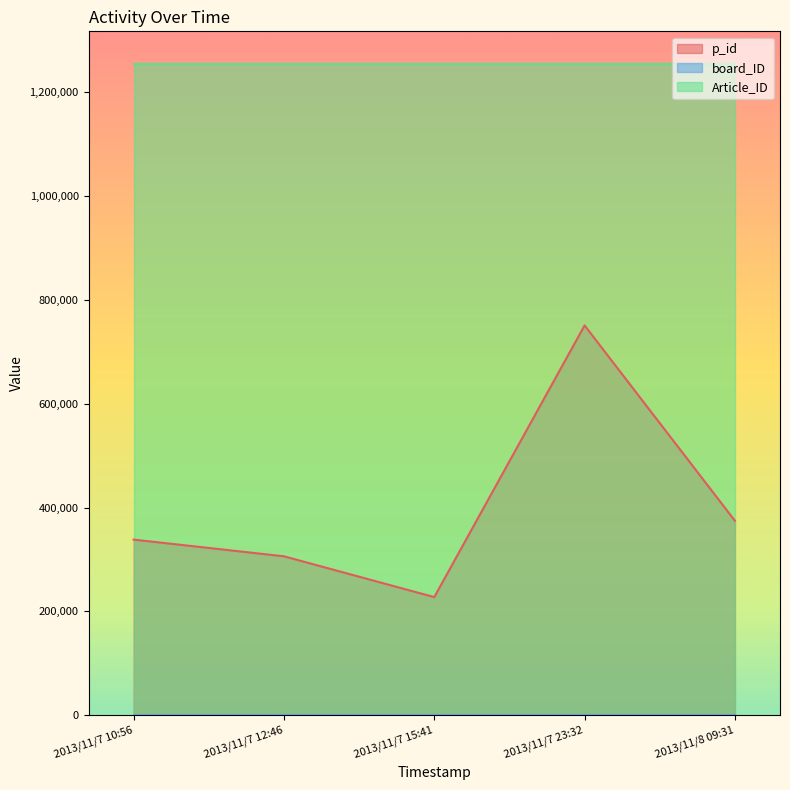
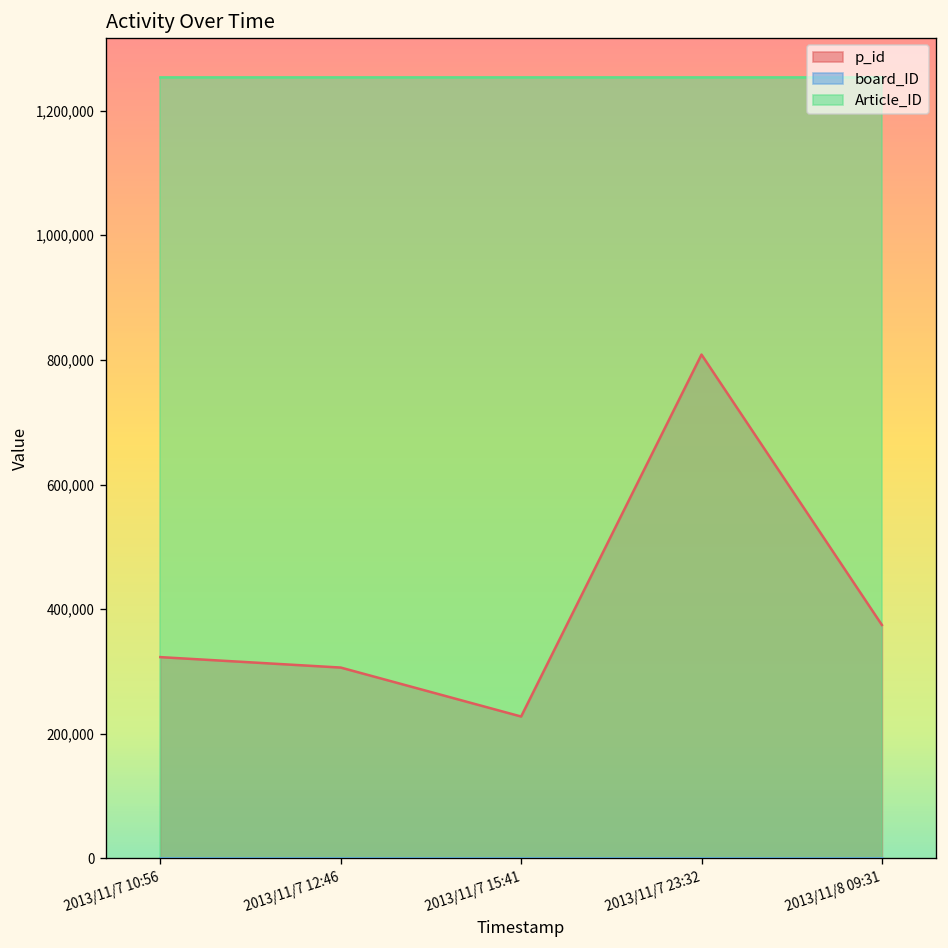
  {
    "p_id": {
-     "2013/11/7 10:56": "340,000",
+     "2013/11/7 10:56": "320,000",
      "2013/11/7 12:46": "310,000",
      "2013/11/7 15:41": "230,000",
-     "2013/11/7 23:32": "750,000",
+     "2013/11/7 23:32": "810,000",
      "2013/11/8 09:31": "370,000"
    },
    "board_ID": {
      "2013/11/7 10:56": "0",
      "2013/11/7 12:46": "0",
      "2013/11/7 15:41": "0",
      "2013/11/7 23:32": "0",
      "2013/11/8 09:31": "0"
    },
    "Article_ID": {
      "2013/11/7 10:56": "1,250,000",
      "2013/11/7 12:46": "1,250,000",
      "2013/11/7 15:41": "1,250,000",
      "2013/11/7 23:32": "1,250,000"
    }
  }
